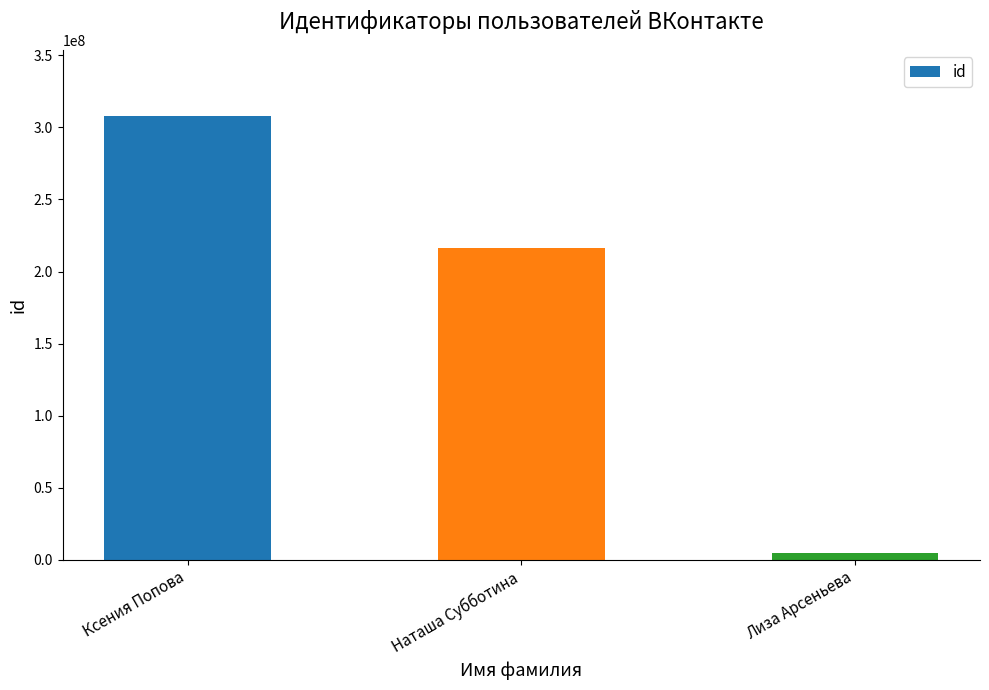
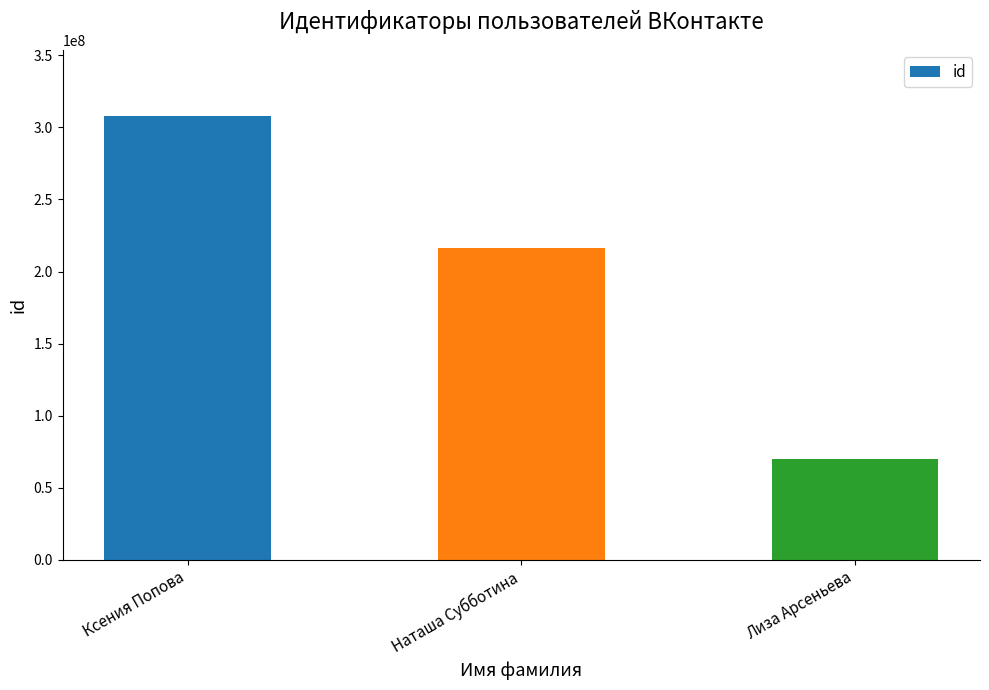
  {
    "Ксения Попова": 308000000,
    "Наташа Субботина": 216000000,
-   "Лиза Арсеньева": 4000000
+   "Лиза Арсеньева": 70000000
  }
